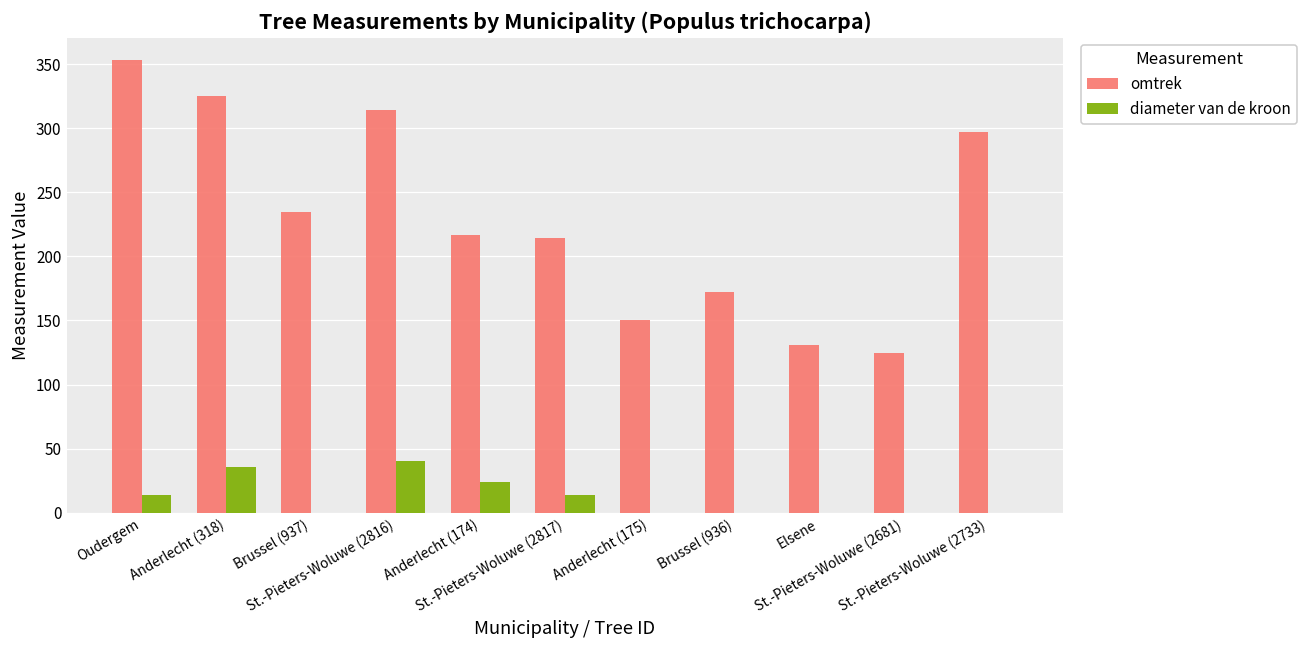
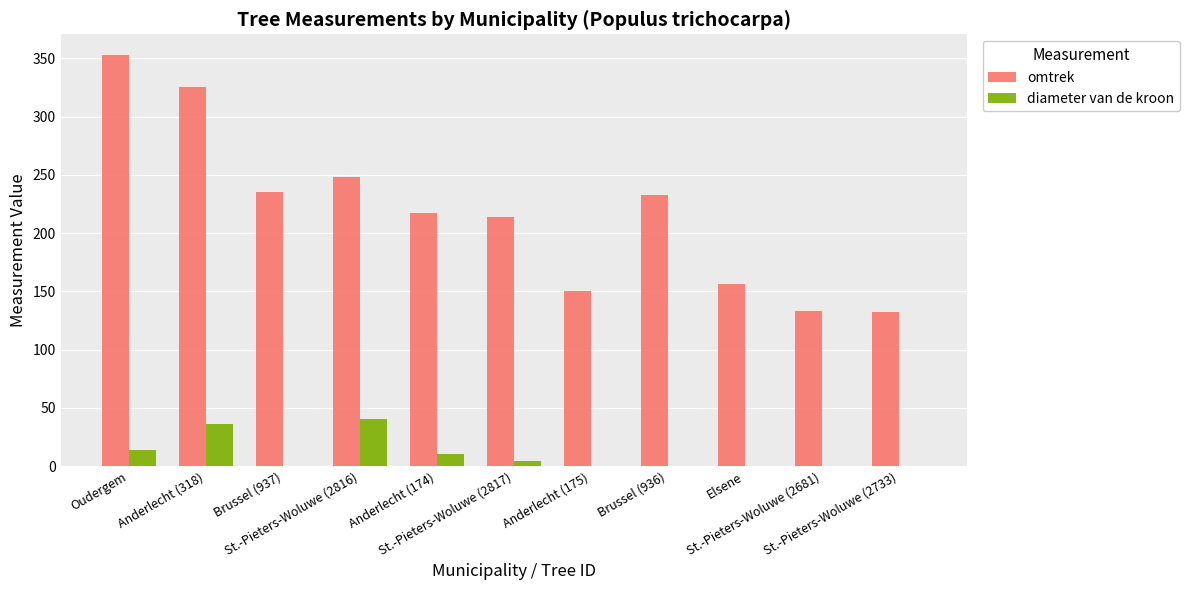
  {
    "omtrek": {
      "Oudergem": 353,
      "Anderlecht (318)": 325,
      "Brussel (937)": 235,
-     "St.-Pieters-Woluwe (2816)": 314,
+     "St.-Pieters-Woluwe (2816)": 248,
      "Anderlecht (174)": 217,
      "St.-Pieters-Woluwe (2817)": 214,
      "Anderlecht (175)": 150,
-     "Brussel (936)": 172,
-     "Elsene": 131,
-     "St.-Pieters-Woluwe (2681)": 125,
-     "St.-Pieters-Woluwe (2733)": 297
+     "Brussel (936)": 233,
+     "Elsene": 156,
+     "St.-Pieters-Woluwe (2681)": 133,
+     "St.-Pieters-Woluwe (2733)": 132
    },
    "diameter van de kroon": {
      "Oudergem": 14,
      "Anderlecht (318)": 36,
      "Brussel (937)": 0,
      "St.-Pieters-Woluwe (2816)": 40,
-     "Anderlecht (174)": 24,
-     "St.-Pieters-Woluwe (2817)": 14,
+     "Anderlecht (174)": 10,
+     "St.-Pieters-Woluwe (2817)": 4,
      "Anderlecht (175)": 0,
      "Brussel (936)": 0,
      "Elsene": 0,
      "St.-Pieters-Woluwe (2681)": 0,
      "St.-Pieters-Woluwe (2733)": 0
    }
  }
